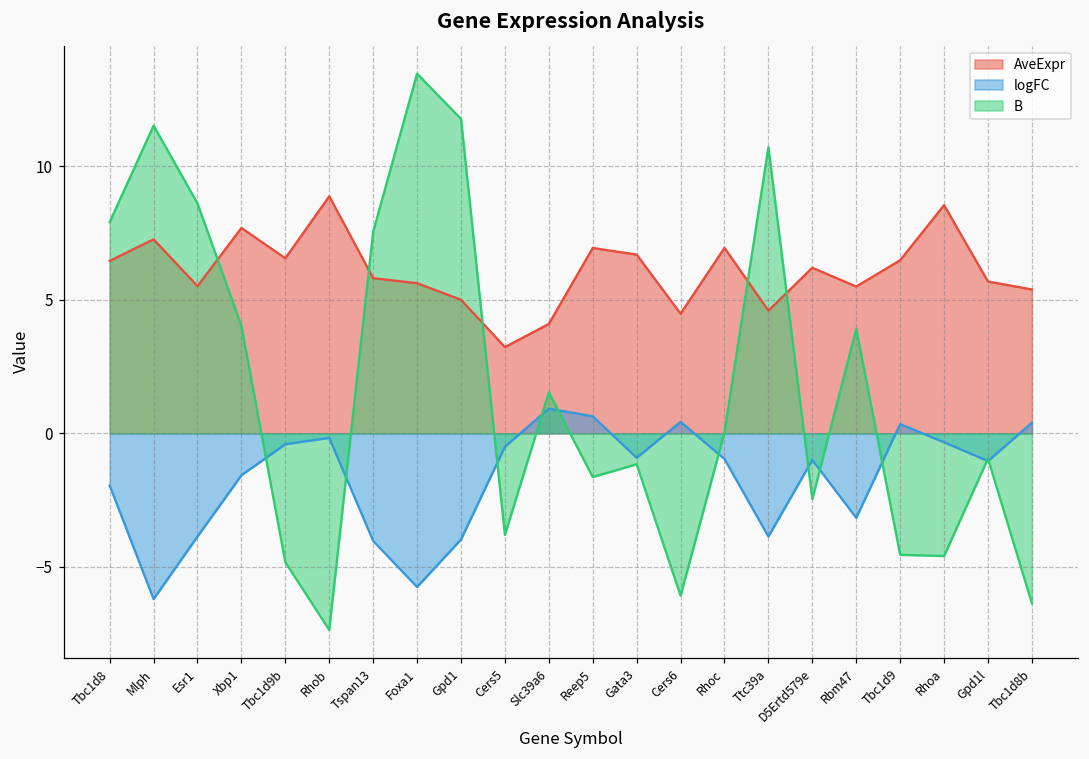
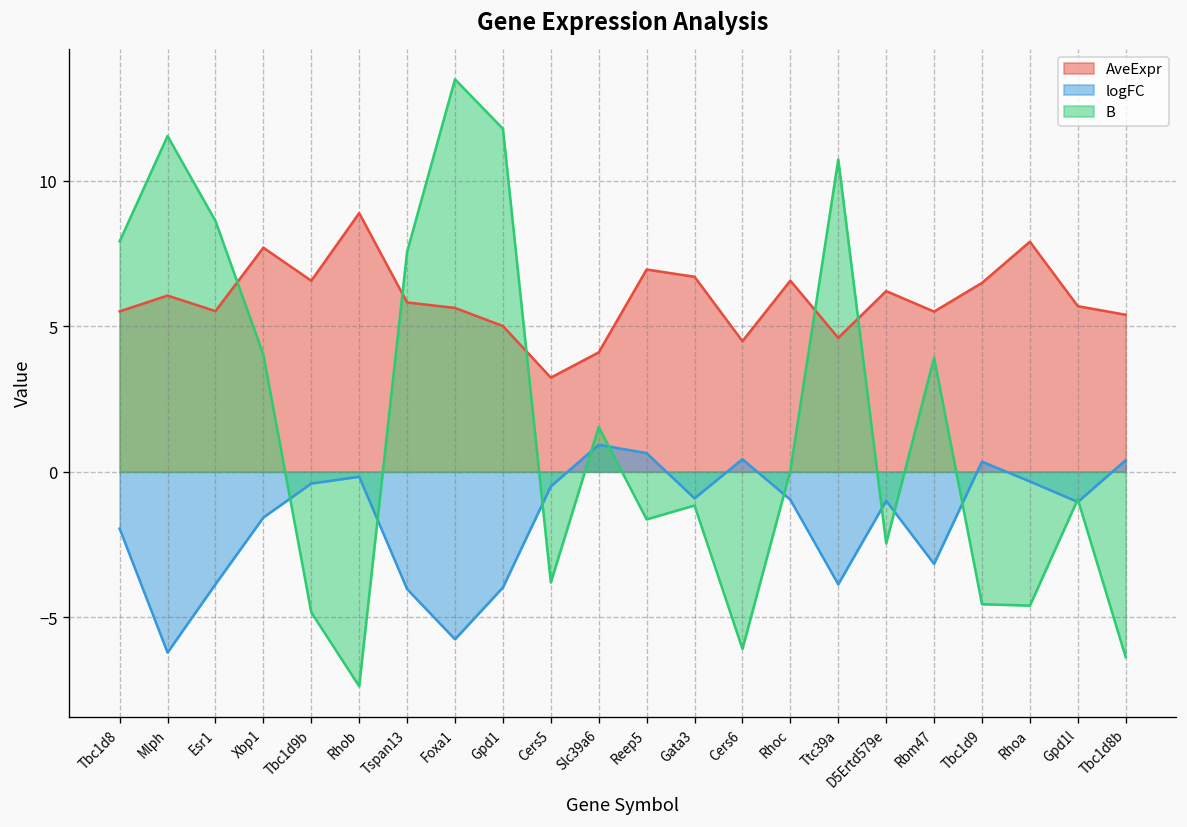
  {
    "AveExpr": {
-     "Tbc1d8": 6.5,
-     "Mlph": 7.3,
+     "Tbc1d8": 5.5,
+     "Mlph": 6.0,
      "Esr1": 5.5,
      "Xbp1": 7.7,
      "Tbc1d9b": 6.6,
      "Rhob": 8.9,
      "Tspan13": 5.8,
      "Foxa1": 5.6,
      "Gpd1": 5.0,
      "Cers5": 3.2,
      "Slc39a6": 4.1,
      "Reep5": 6.9,
      "Gata3": 6.7,
      "Cers6": 4.5,
-     "Rhoc": 6.9,
+     "Rhoc": 6.6,
      "Ttc39a": 4.6,
      "D5Ertd579e": 6.2,
      "Rbm47": 5.5,
      "Tbc1d9": 6.5,
-     "Rhoa": 8.5,
+     "Rhoa": 7.9,
      "Gpd1l": 5.7,
      "Tbc1d8b": 5.4
    }
  }
